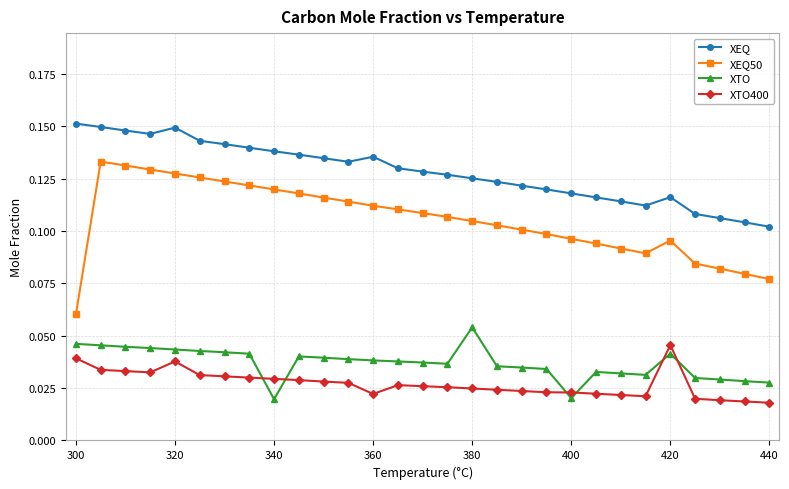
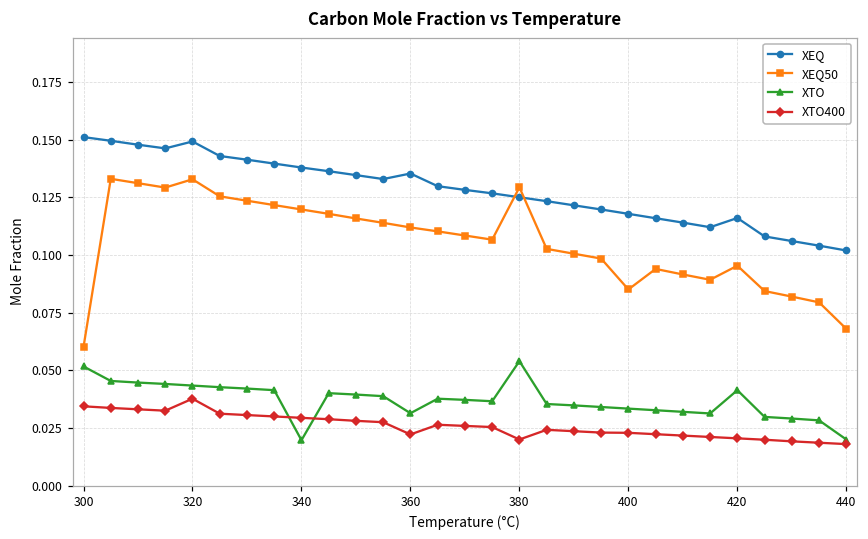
  {
    "XEQ": {
      "300": 0.151,
      "320": 0.149,
      "340": 0.138,
      "360": 0.135,
      "380": 0.125,
      "400": 0.118,
      "420": 0.116,
      "440": 0.102
    },
    "XEQ50": {
      "300": 0.060,
-     "320": 0.127,
+     "320": 0.133,
      "340": 0.120,
      "360": 0.112,
-     "380": 0.105,
-     "400": 0.096,
+     "380": 0.129,
+     "400": 0.085,
      "420": 0.095,
-     "440": 0.077
+     "440": 0.068
    },
    "XTO": {
-     "300": 0.046,
+     "300": 0.052,
      "320": 0.043,
      "340": 0.020,
-     "360": 0.038,
+     "360": 0.031,
      "380": 0.054,
-     "400": 0.020,
+     "400": 0.033,
      "420": 0.041,
-     "440": 0.028
+     "440": 0.020
    },
    "XTO400": {
-     "300": 0.039,
+     "300": 0.034,
      "320": 0.038,
      "340": 0.029,
      "360": 0.022,
-     "380": 0.025,
+     "380": 0.020,
      "400": 0.023,
-     "420": 0.046,
+     "420": 0.021,
      "440": 0.018
    }
  }
